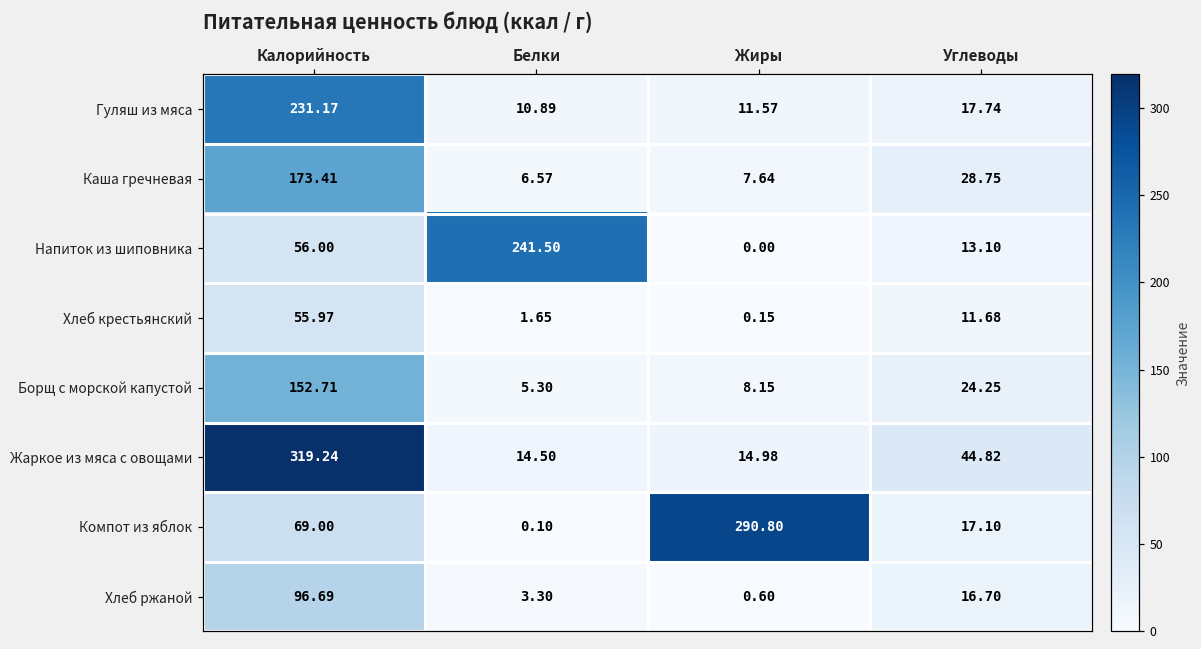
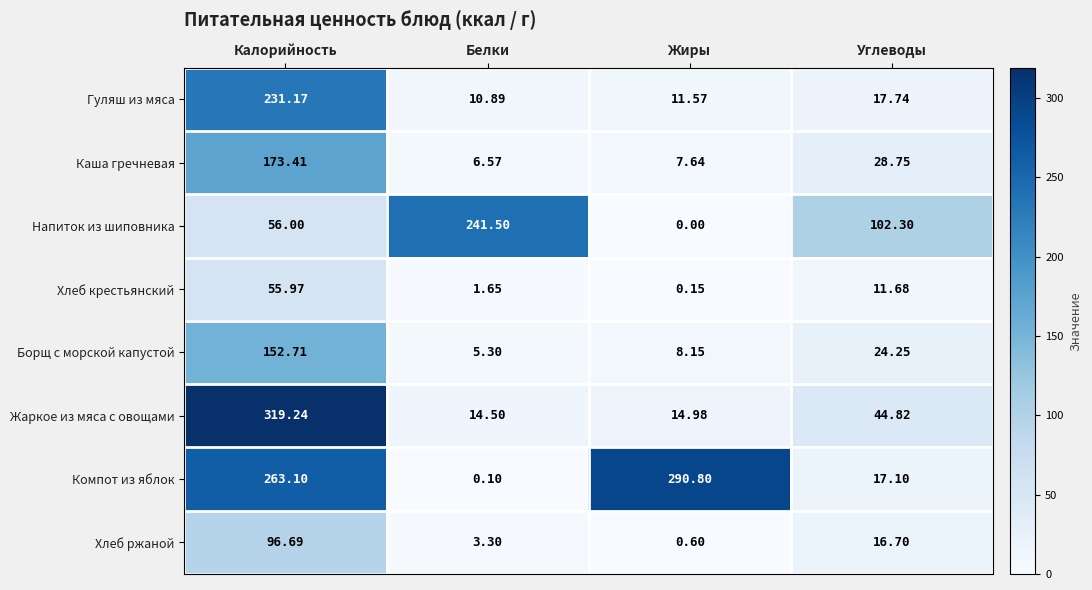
  {
    "Гуляш из мяса": {
      "Калорийность": 231.17,
      "Белки": 10.89,
      "Жиры": 11.57,
      "Углеводы": 17.74
    },
    "Каша гречневая": {
      "Калорийность": 173.41,
      "Белки": 6.57,
      "Жиры": 7.64,
      "Углеводы": 28.75
    },
    "Напиток из шиповника": {
      "Калорийность": 56.00,
      "Белки": 241.50,
      "Жиры": 0.00,
-     "Углеводы": 13.10
+     "Углеводы": 102.30
    },
    "Хлеб крестьянский": {
      "Калорийность": 55.97,
      "Белки": 1.65,
      "Жиры": 0.15,
      "Углеводы": 11.68
    },
    "Борщ с морской капустой": {
      "Калорийность": 152.71,
      "Белки": 5.30,
      "Жиры": 8.15,
      "Углеводы": 24.25
    },
    "Жаркое из мяса с овощами": {
      "Калорийность": 319.24,
      "Белки": 14.50,
      "Жиры": 14.98,
      "Углеводы": 44.82
    },
    "Компот из яблок": {
-     "Калорийность": 69.00,
+     "Калорийность": 263.10,
      "Белки": 0.10,
      "Жиры": 290.80,
      "Углеводы": 17.10
    },
    "Хлеб ржаной": {
      "Калорийность": 96.69,
      "Белки": 3.30,
      "Жиры": 0.60,
      "Углеводы": 16.70
    }
  }
